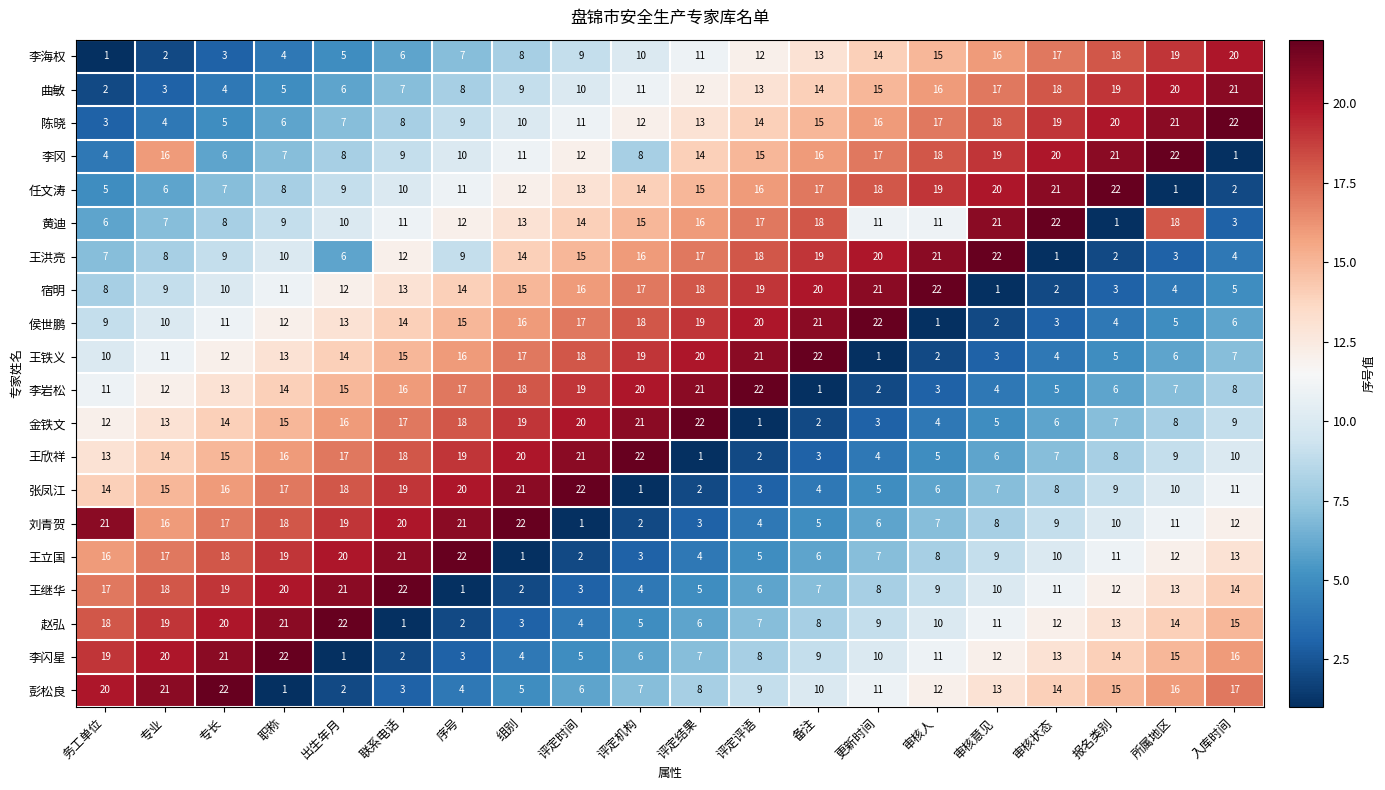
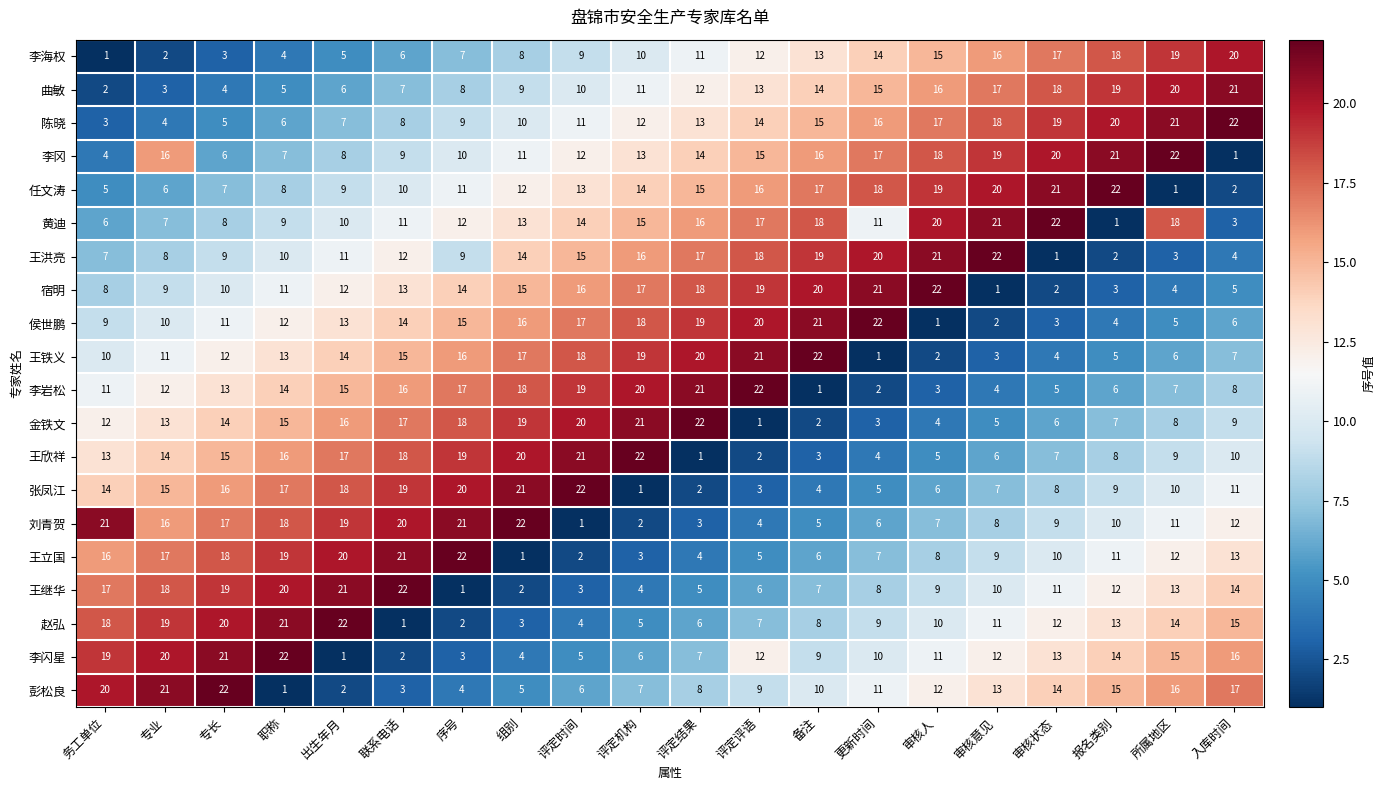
  {
    "李冈": {
      "务工单位": 4,
      "专业": 16,
      "专长": 6,
      "职称": 7,
      "出生年月": 8,
      "联系电话": 9,
      "序号": 10,
      "组别": 11,
      "评定时间": 12,
-     "评定机构": 8,
+     "评定机构": 13,
      "评定结果": 14,
      "评定评语": 15,
      "备注": 16,
      "更新时间": 17,
      "审核人": 18,
      "审核意见": 19,
      "审核状态": 20,
      "报名类别": 21,
      "所属地区": 22,
      "入库时间": 1
    },
    "黄迪": {
      "务工单位": 6,
      "专业": 7,
      "专长": 8,
      "职称": 9,
      "出生年月": 10,
      "联系电话": 11,
      "序号": 12,
      "组别": 13,
      "评定时间": 14,
      "评定机构": 15,
      "评定结果": 16,
      "评定评语": 17,
      "备注": 18,
      "更新时间": 11,
-     "审核人": 11,
+     "审核人": 20,
      "审核意见": 21,
      "审核状态": 22,
      "报名类别": 1,
      "所属地区": 18,
      "入库时间": 3
    },
    "王洪亮": {
      "务工单位": 7,
      "专业": 8,
      "专长": 9,
      "职称": 10,
-     "出生年月": 6,
+     "出生年月": 11,
      "联系电话": 12,
      "序号": 9,
      "组别": 14,
      "评定时间": 15,
      "评定机构": 16,
      "评定结果": 17,
      "评定评语": 18,
      "备注": 19,
      "更新时间": 20,
      "审核人": 21,
      "审核意见": 22,
      "审核状态": 1,
      "报名类别": 2,
      "所属地区": 3,
      "入库时间": 4
    },
    "李闪星": {
      "务工单位": 19,
      "专业": 20,
      "专长": 21,
      "职称": 22,
      "出生年月": 1,
      "联系电话": 2,
      "序号": 3,
      "组别": 4,
      "评定时间": 5,
      "评定机构": 6,
      "评定结果": 7,
-     "评定评语": 8,
+     "评定评语": 12,
      "备注": 9,
      "更新时间": 10,
      "审核人": 11,
      "审核意见": 12,
      "审核状态": 13,
      "报名类别": 14,
      "所属地区": 15,
      "入库时间": 16
    }
  }
